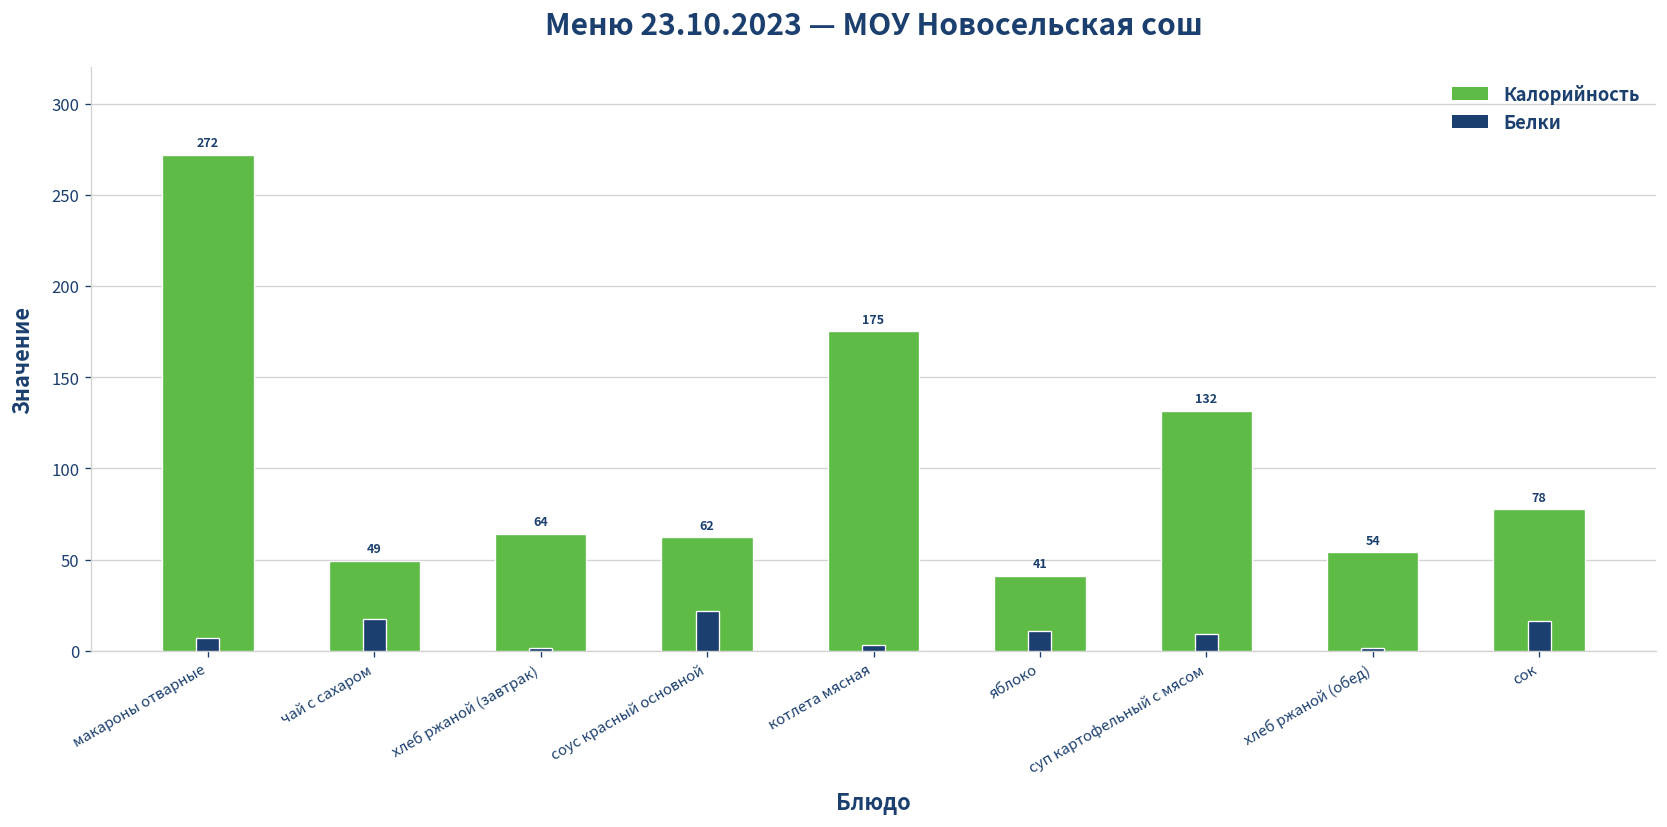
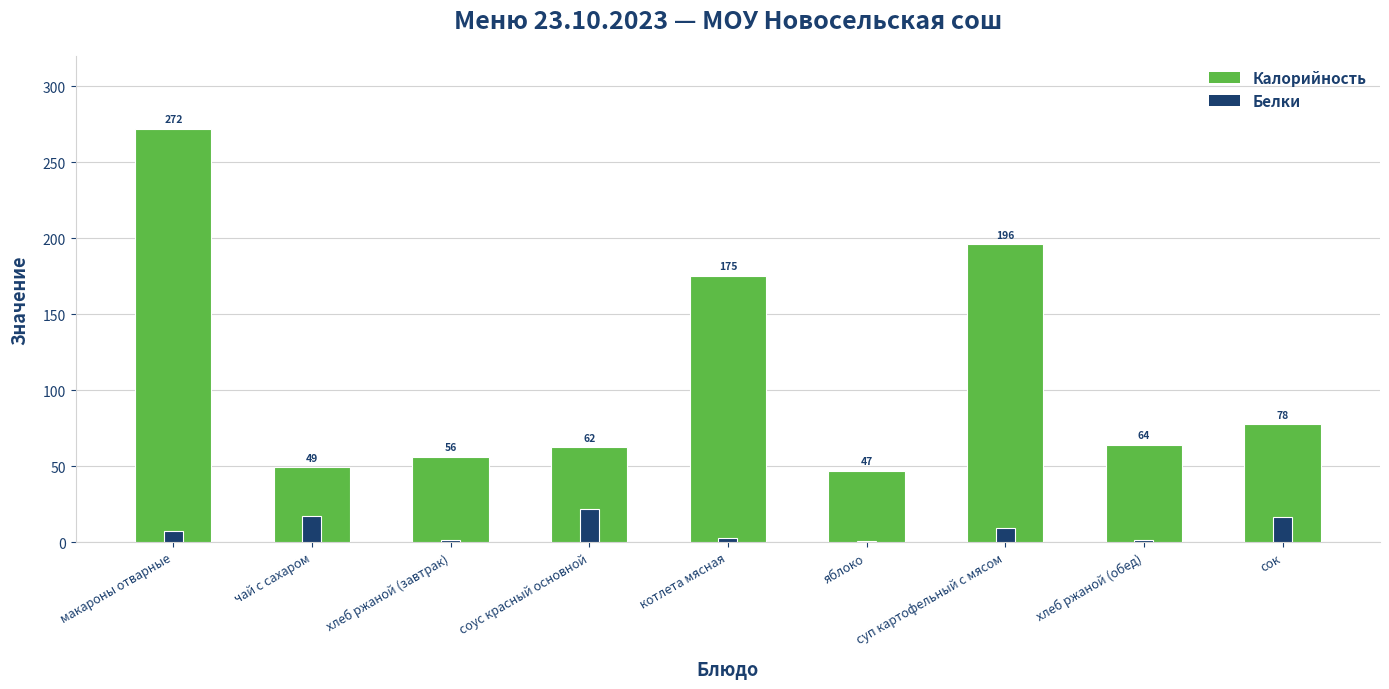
  {
    "Калорийность": {
      "макароны отварные": 272,
      "чай с сахаром": 49,
-     "хлеб ржаной (завтрак)": 64,
+     "хлеб ржаной (завтрак)": 56,
      "соус красный основной": 62,
      "котлета мясная": 175,
-     "яблоко": 41,
-     "суп картофельный с мясом": 132,
-     "хлеб ржаной (обед)": 54,
+     "яблоко": 47,
+     "суп картофельный с мясом": 196,
+     "хлеб ржаной (обед)": 64,
      "сок": 78
    },
    "Белки": {
-     "яблоко": 11
+     "яблоко": 0
    }
  }
